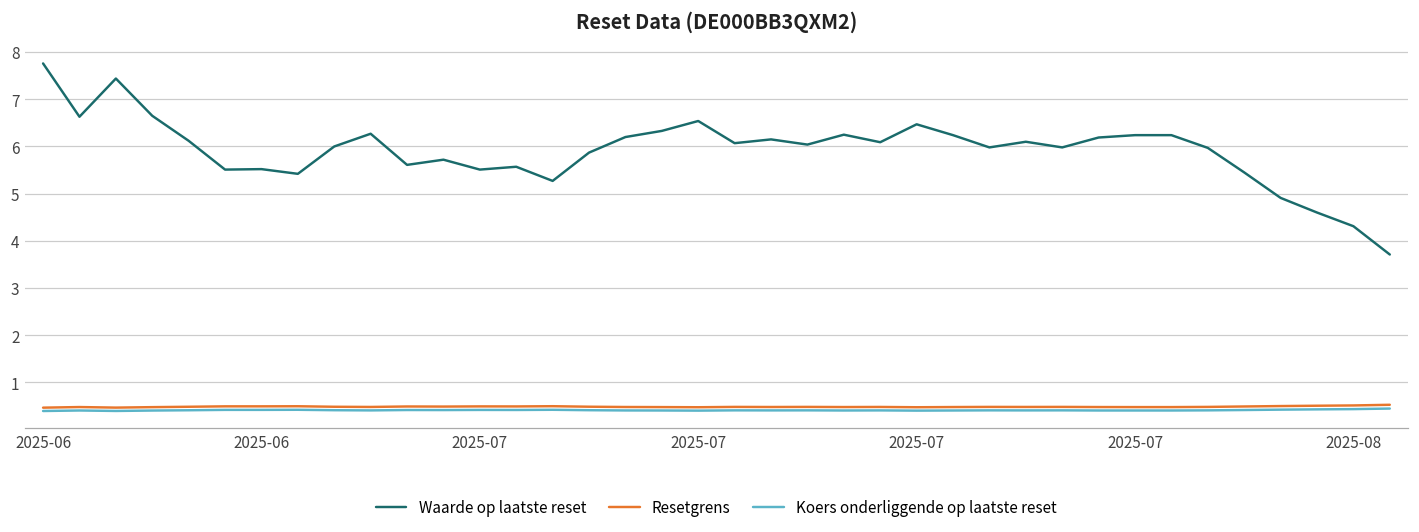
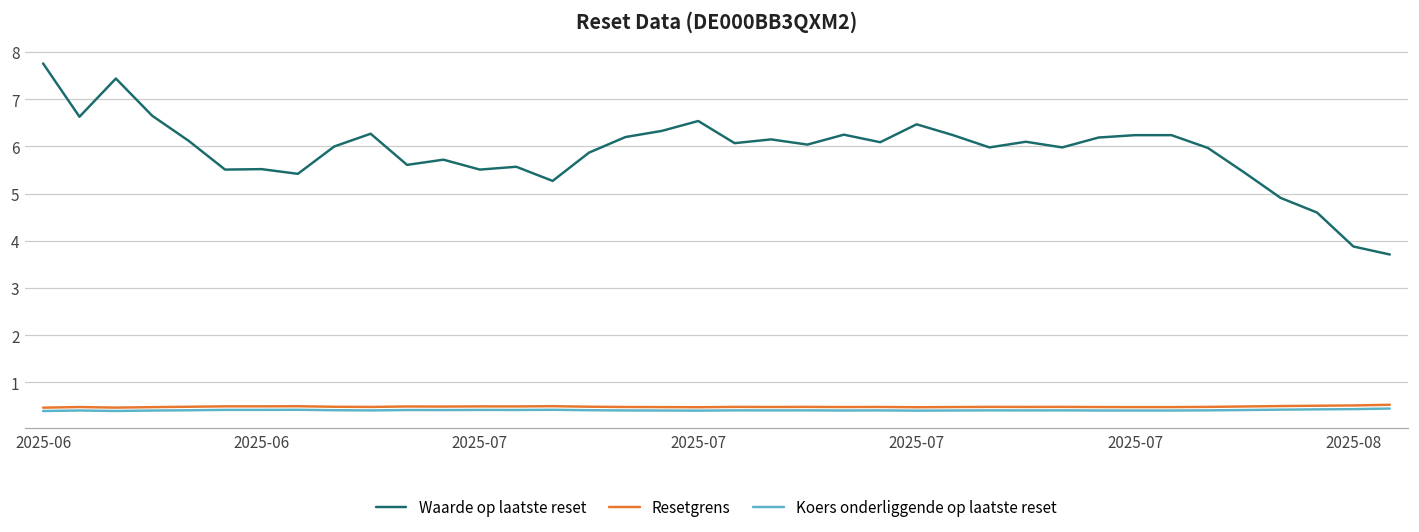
  {
    "Waarde op laatste reset": {
-     "2025-08": 4.3
+     "2025-08": 3.9
    },
    "Resetgrens": {
      "2025-08": 0.5
    },
    "Koers onderliggende op laatste reset": {
      "2025-08": 0.4
    }
  }
